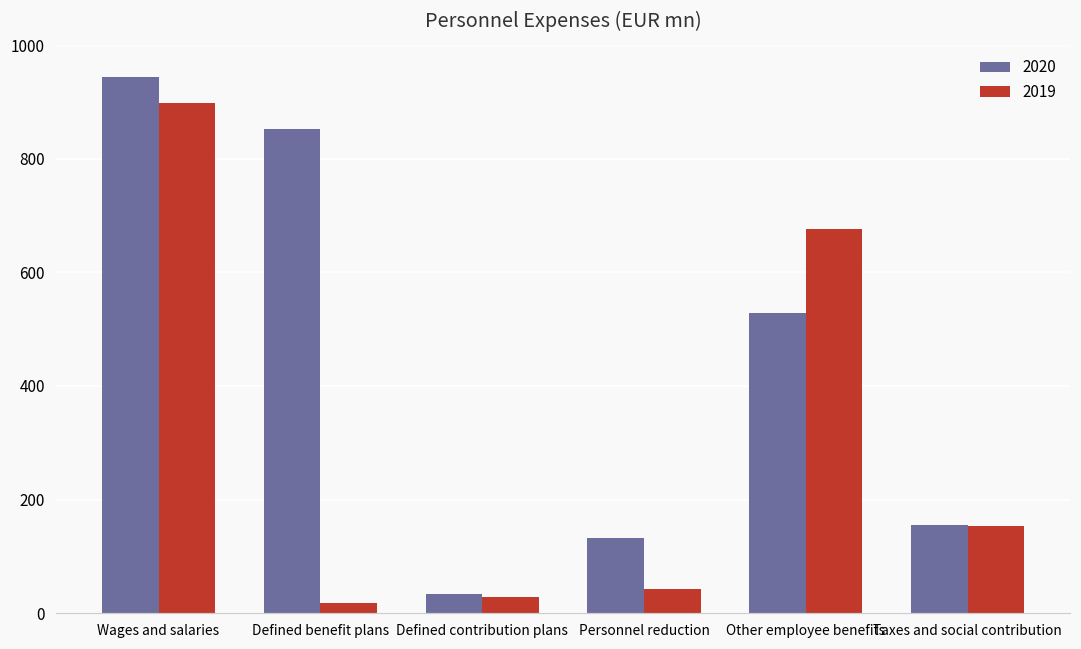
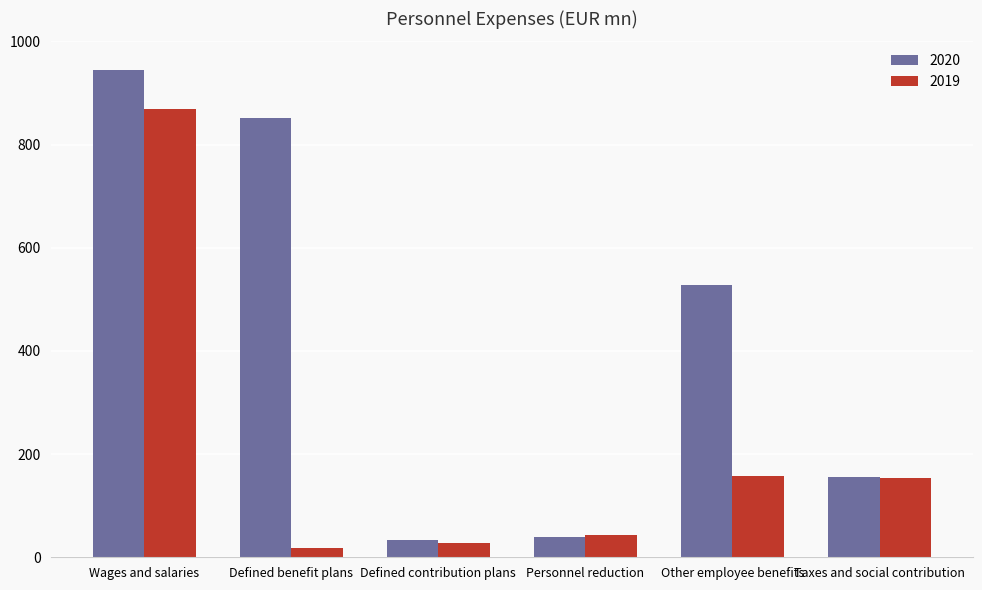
  {
    "2020": {
      "Wages and salaries": 940,
      "Defined benefit plans": 850,
      "Defined contribution plans": 30,
-     "Personnel reduction": 130,
+     "Personnel reduction": 40,
      "Other employee benefits": 530,
      "Taxes and social contribution": 160
    },
    "2019": {
-     "Wages and salaries": 900,
+     "Wages and salaries": 870,
      "Defined benefit plans": 20,
      "Defined contribution plans": 30,
      "Personnel reduction": 40,
-     "Other employee benefits": 680,
+     "Other employee benefits": 160,
      "Taxes and social contribution": 150
    }
  }
